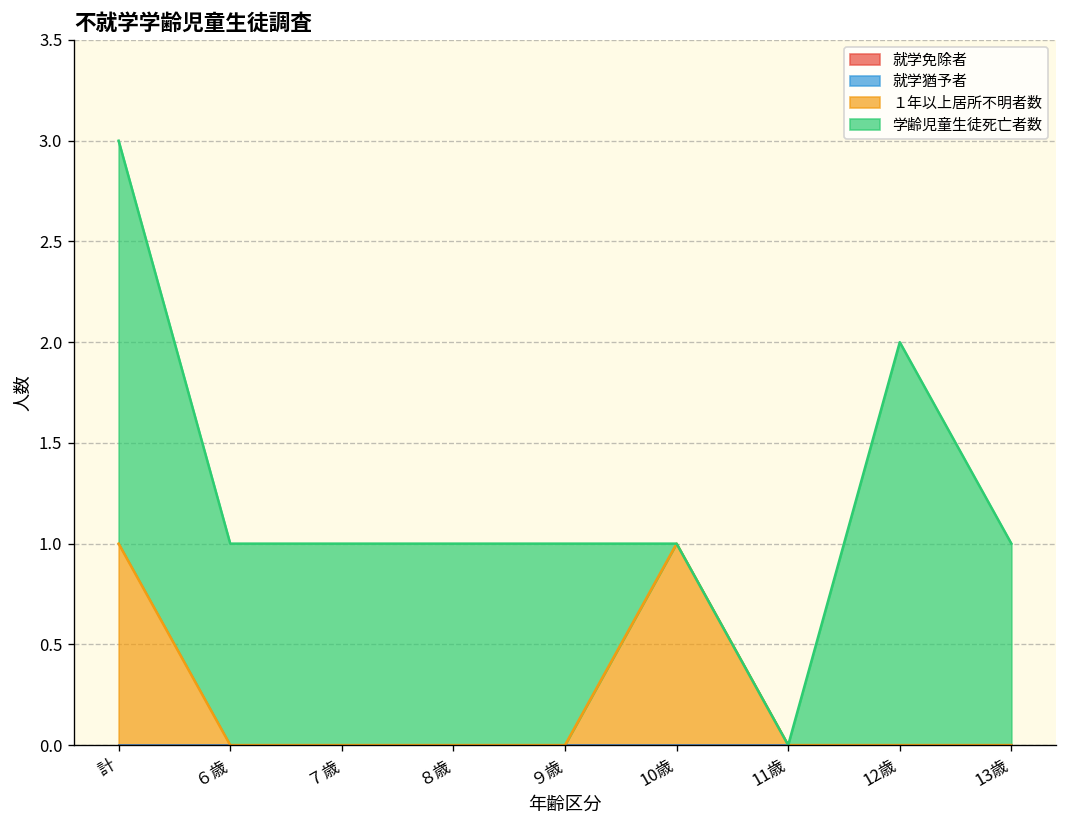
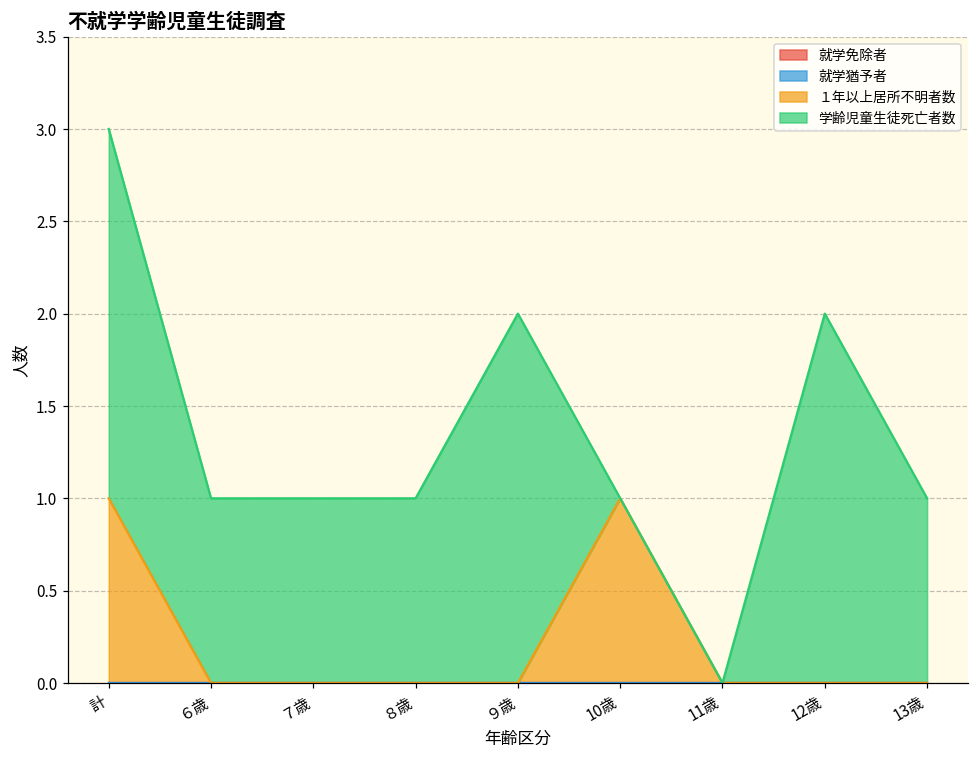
  {
    "就学猶予者": {
      "計": 0,
      "10歳": 0
    },
    "１年以上居所不明者数": {
      "計": 1
    },
    "学齢児童生徒死亡者数": {
      "計": 2,
      "６歳": 1,
      "７歳": 1,
      "８歳": 1,
-     "９歳": 1,
+     "９歳": 2,
      "12歳": 2,
      "13歳": 1
    }
  }
